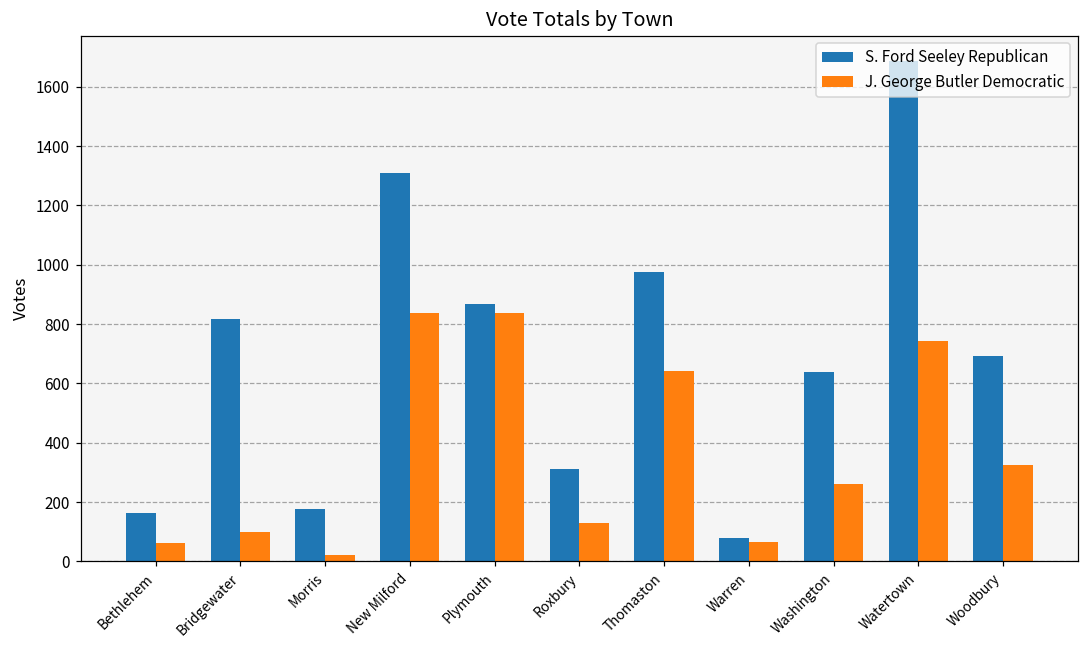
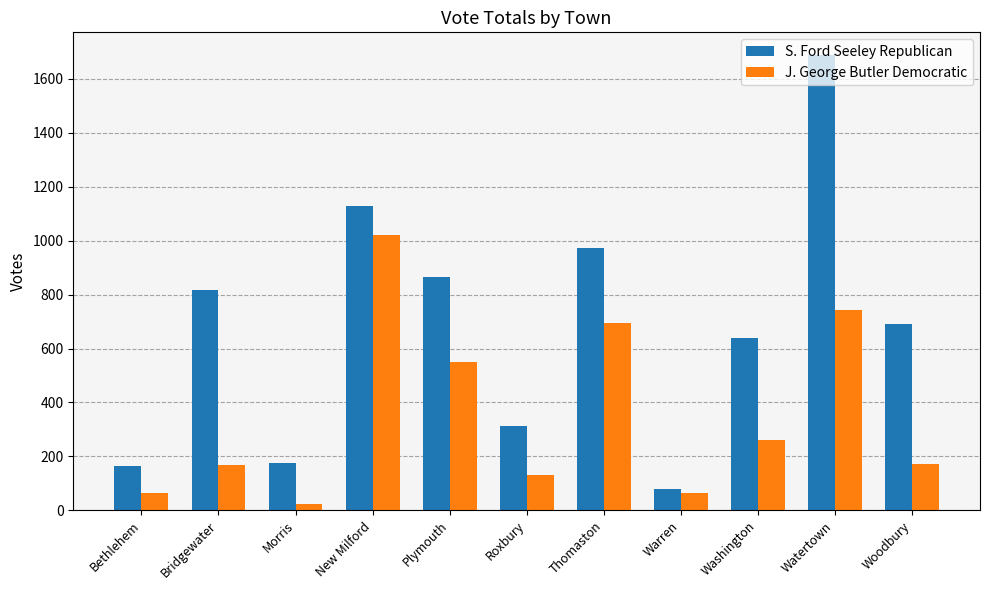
  {
    "S. Ford Seeley Republican": {
      "Bethlehem": 160,
      "Bridgewater": 820,
      "Morris": 180,
-     "New Milford": 1310,
+     "New Milford": 1130,
      "Plymouth": 870,
      "Roxbury": 310,
      "Thomaston": 970,
      "Warren": 80,
      "Washington": 640,
      "Woodbury": 690
    },
    "J. George Butler Democratic": {
      "Bethlehem": 60,
-     "Bridgewater": 100,
+     "Bridgewater": 170,
      "Morris": 20,
-     "New Milford": 840,
-     "Plymouth": 840,
+     "New Milford": 1020,
+     "Plymouth": 550,
      "Roxbury": 130,
-     "Thomaston": 640,
+     "Thomaston": 690,
      "Warren": 60,
      "Washington": 260,
      "Watertown": 740,
-     "Woodbury": 330
+     "Woodbury": 170
    }
  }
